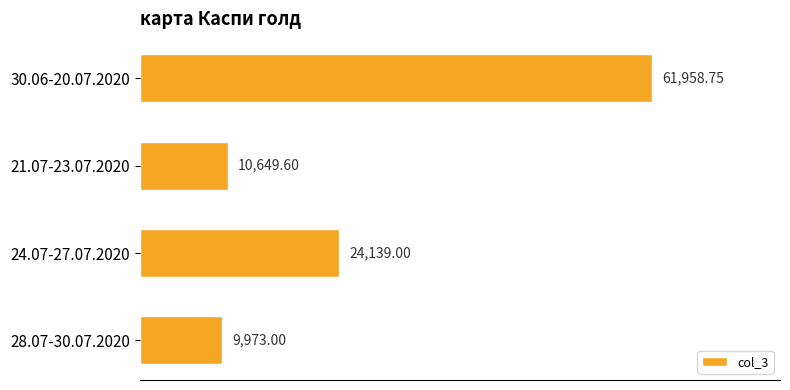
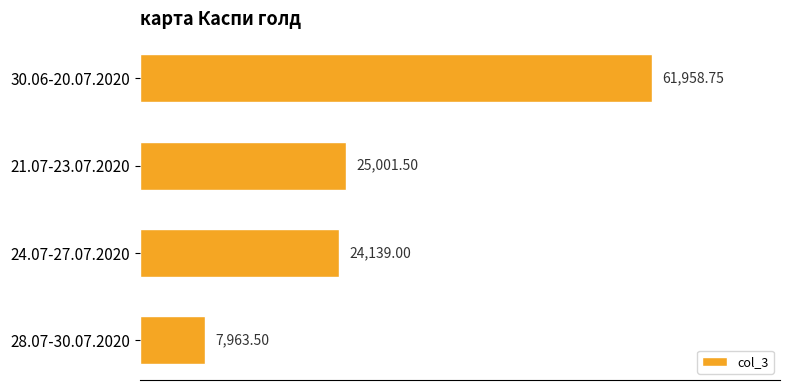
  {
    "30.06-20.07.2020": "61,958.75",
-   "21.07-23.07.2020": "10,649.60",
+   "21.07-23.07.2020": "25,001.50",
    "24.07-27.07.2020": "24,139.00",
-   "28.07-30.07.2020": "9,973.00"
+   "28.07-30.07.2020": "7,963.50"
  }
